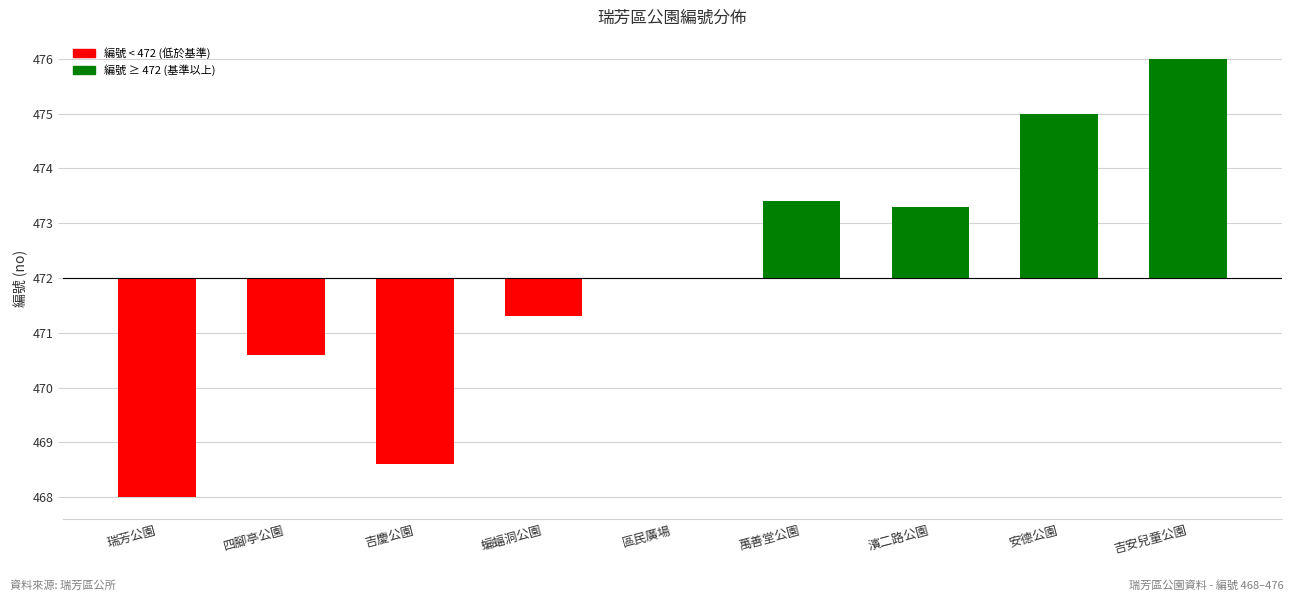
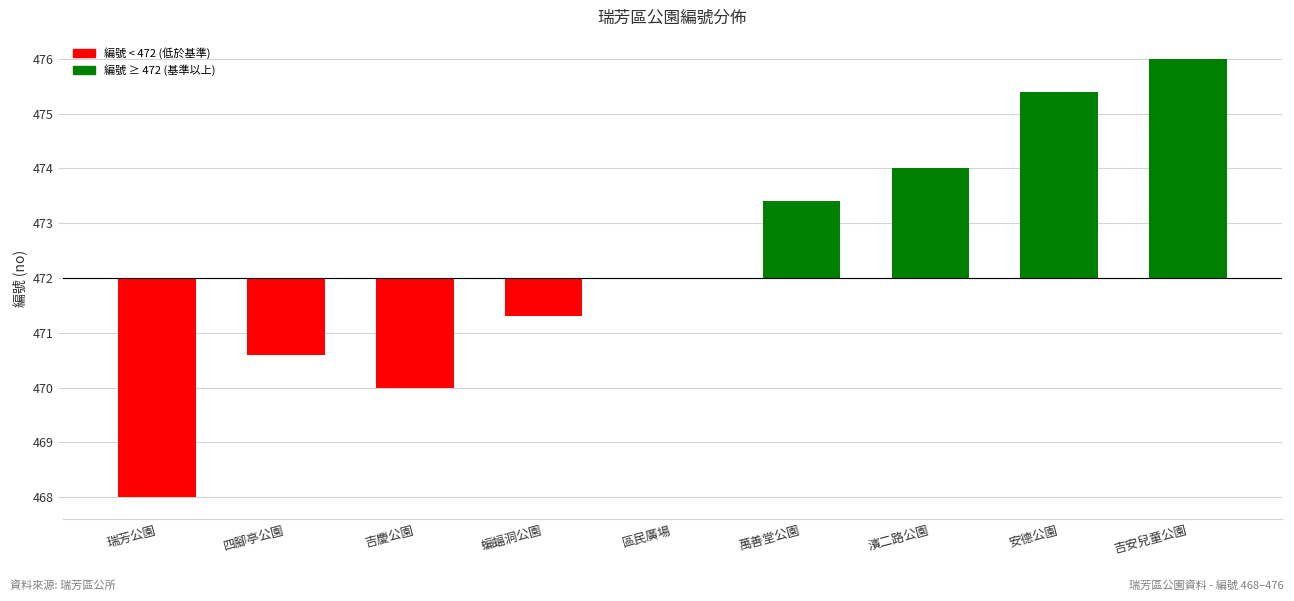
  {
    "瑞芳公園": 468.0,
    "四腳亭公園": 470.6,
-   "吉慶公園": 468.6,
+   "吉慶公園": 470.0,
    "蝙蝠洞公園": 471.3,
    "萬善堂公園": 473.4,
-   "濱二路公園": 473.3,
-   "安德公園": 475.0,
+   "濱二路公園": 474.0,
+   "安德公園": 475.4,
    "吉安兒童公園": 476.0
  }
